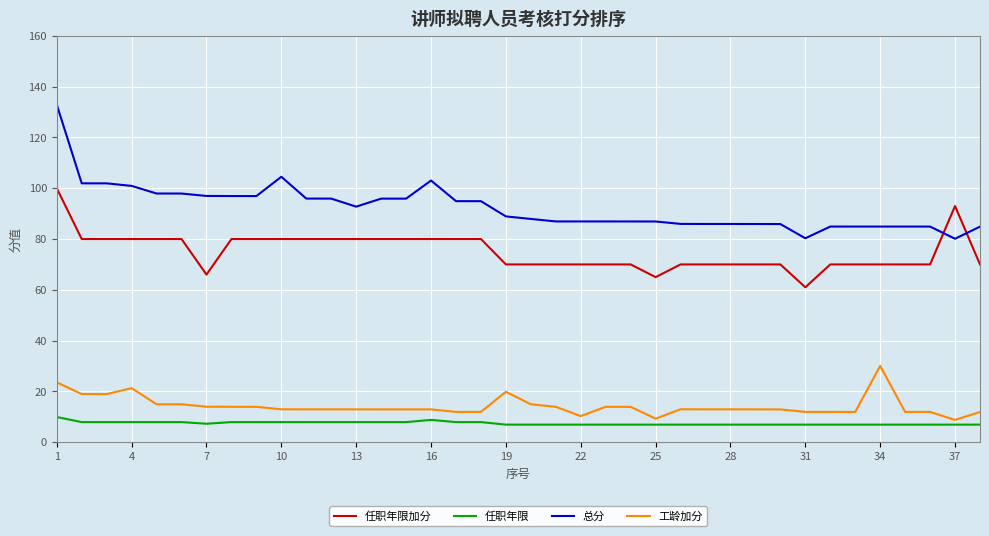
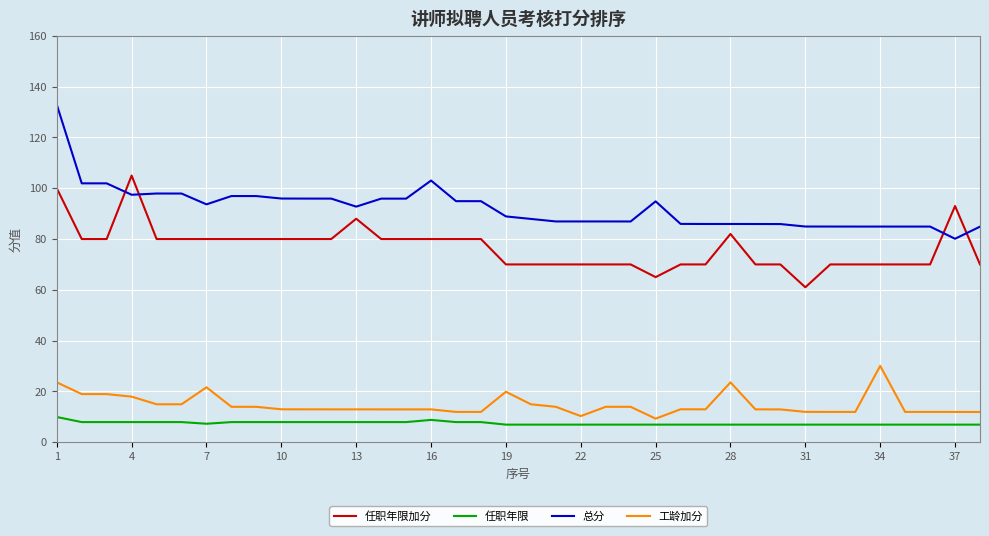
  {
    "任职年限加分": {
      "1": 100,
-     "4": 80,
-     "7": 66,
+     "4": 105,
+     "7": 80,
      "10": 80,
-     "13": 80,
+     "13": 88,
      "16": 80,
      "19": 70,
      "22": 70,
      "25": 65,
-     "28": 70,
+     "28": 82,
      "31": 61,
      "34": 70,
      "37": 93
    },
    "任职年限": {
      "1": 10,
      "4": 8,
      "7": 7,
      "10": 8,
      "13": 8,
      "16": 9,
      "19": 7,
      "22": 7,
      "25": 7,
      "28": 7,
      "31": 7,
      "34": 7,
      "37": 7
    },
    "总分": {
      "1": 133,
-     "4": 101,
-     "7": 97,
-     "10": 105,
+     "4": 97,
+     "7": 94,
+     "10": 96,
      "13": 93,
      "16": 103,
      "19": 89,
      "22": 87,
-     "25": 87,
+     "25": 95,
      "28": 86,
-     "31": 80,
+     "31": 85,
      "34": 85,
      "37": 80
    },
    "工龄加分": {
      "1": 24,
-     "4": 21,
-     "7": 14,
+     "4": 18,
+     "7": 22,
      "10": 13,
      "13": 13,
      "16": 13,
      "19": 20,
      "22": 10,
      "25": 9,
-     "28": 13,
+     "28": 24,
      "31": 12,
      "34": 30,
-     "37": 9
+     "37": 12
    }
  }
